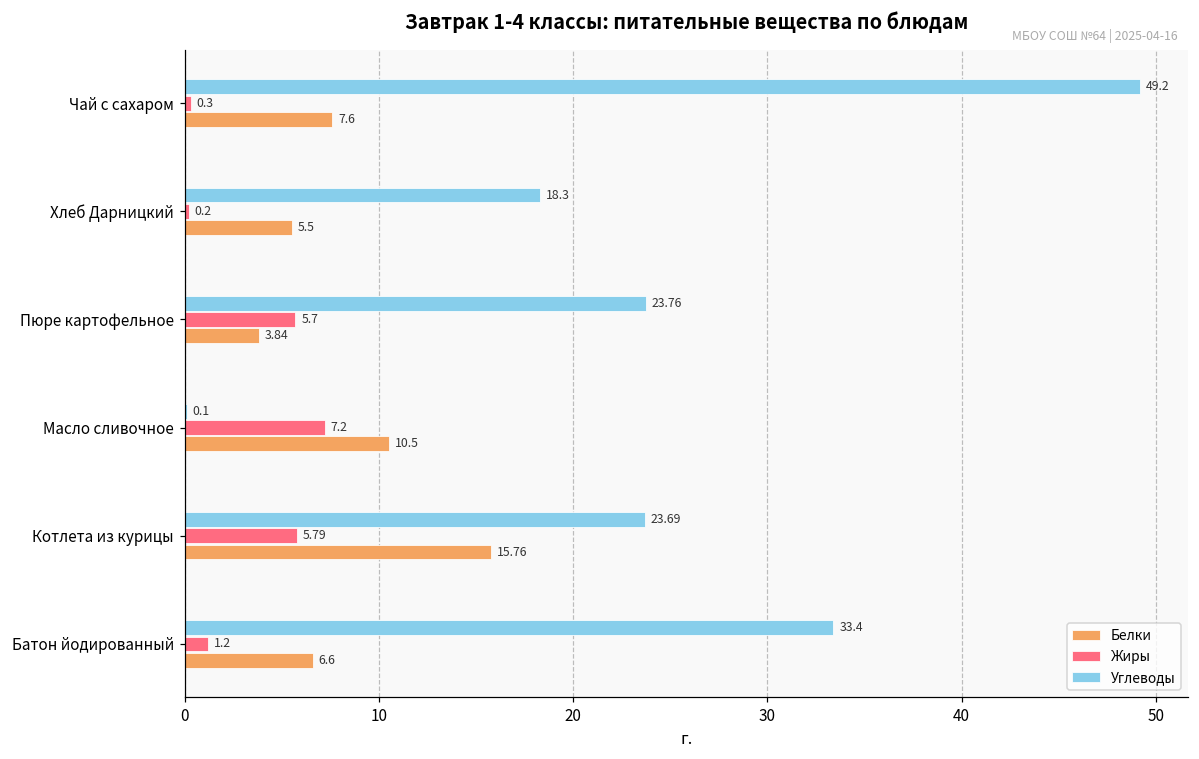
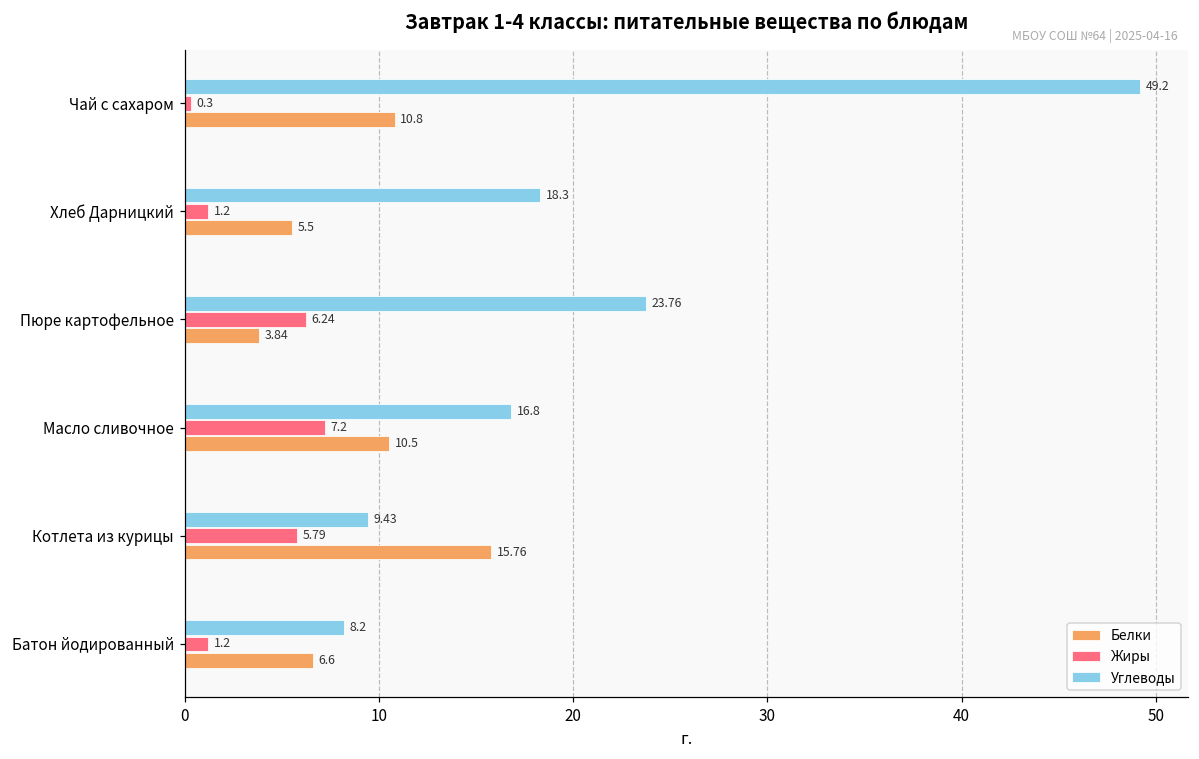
  {
    "Белки": {
-     "Чай с сахаром": 7.6,
+     "Чай с сахаром": 10.8,
      "Хлеб Дарницкий": 5.5,
      "Пюре картофельное": 3.84,
      "Масло сливочное": 10.5,
      "Котлета из курицы": 15.76,
      "Батон йодированный": 6.6
    },
    "Жиры": {
      "Чай с сахаром": 0.3,
-     "Хлеб Дарницкий": 0.2,
-     "Пюре картофельное": 5.7,
+     "Хлеб Дарницкий": 1.2,
+     "Пюре картофельное": 6.24,
      "Масло сливочное": 7.2,
      "Котлета из курицы": 5.79,
      "Батон йодированный": 1.2
    },
    "Углеводы": {
      "Чай с сахаром": 49.2,
      "Хлеб Дарницкий": 18.3,
      "Пюре картофельное": 23.76,
-     "Масло сливочное": 0.1,
-     "Котлета из курицы": 23.69,
-     "Батон йодированный": 33.4
+     "Масло сливочное": 16.8,
+     "Котлета из курицы": 9.43,
+     "Батон йодированный": 8.2
    }
  }
